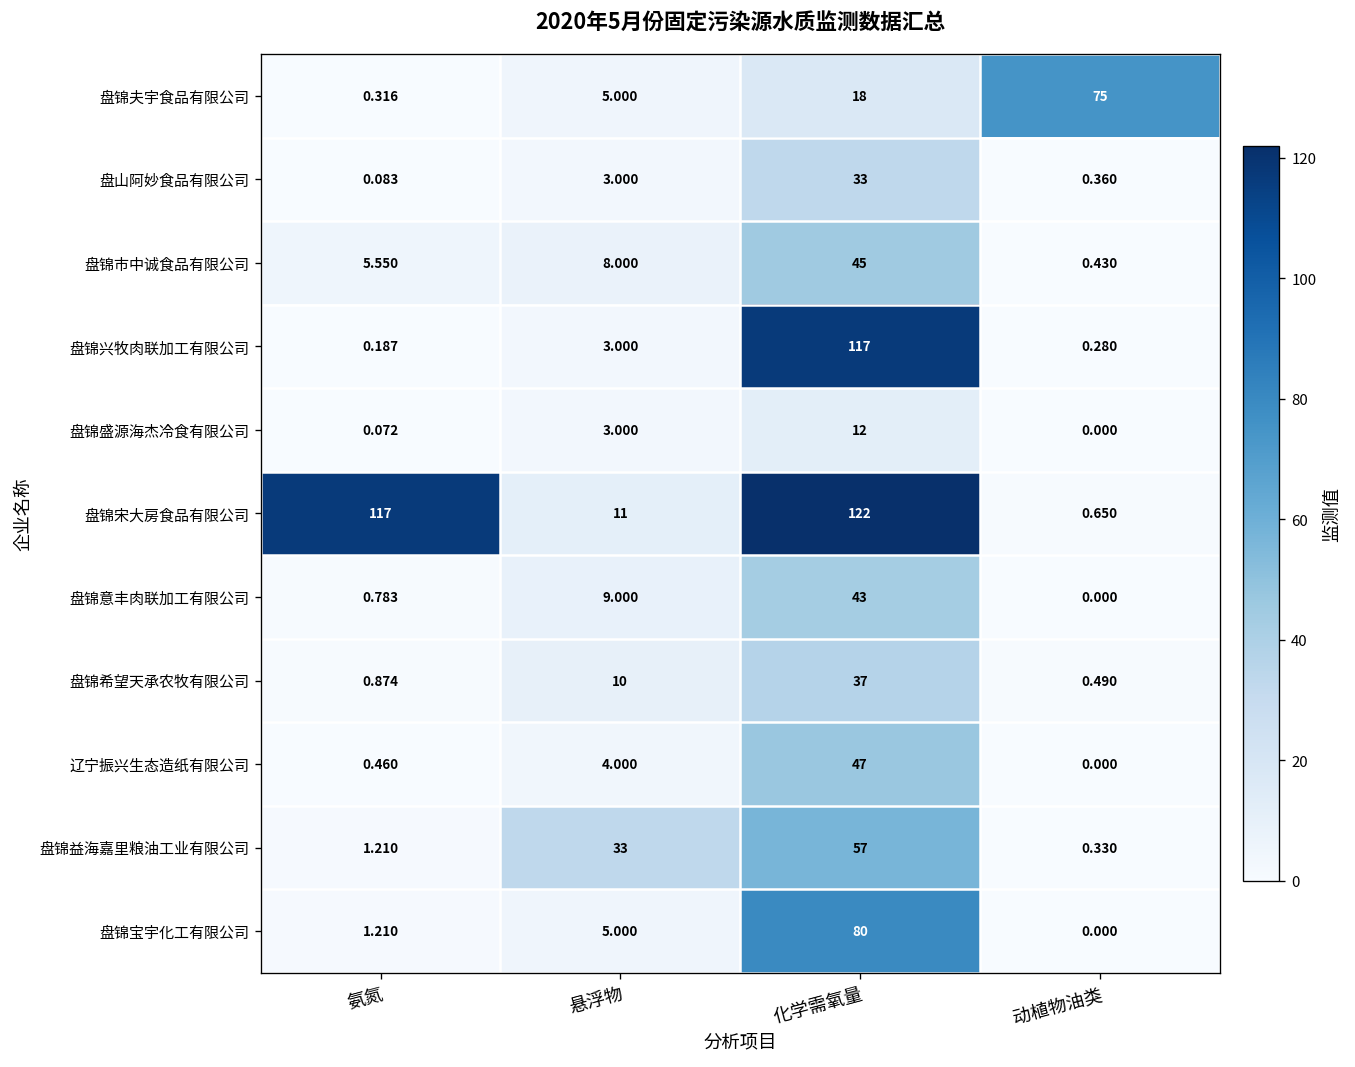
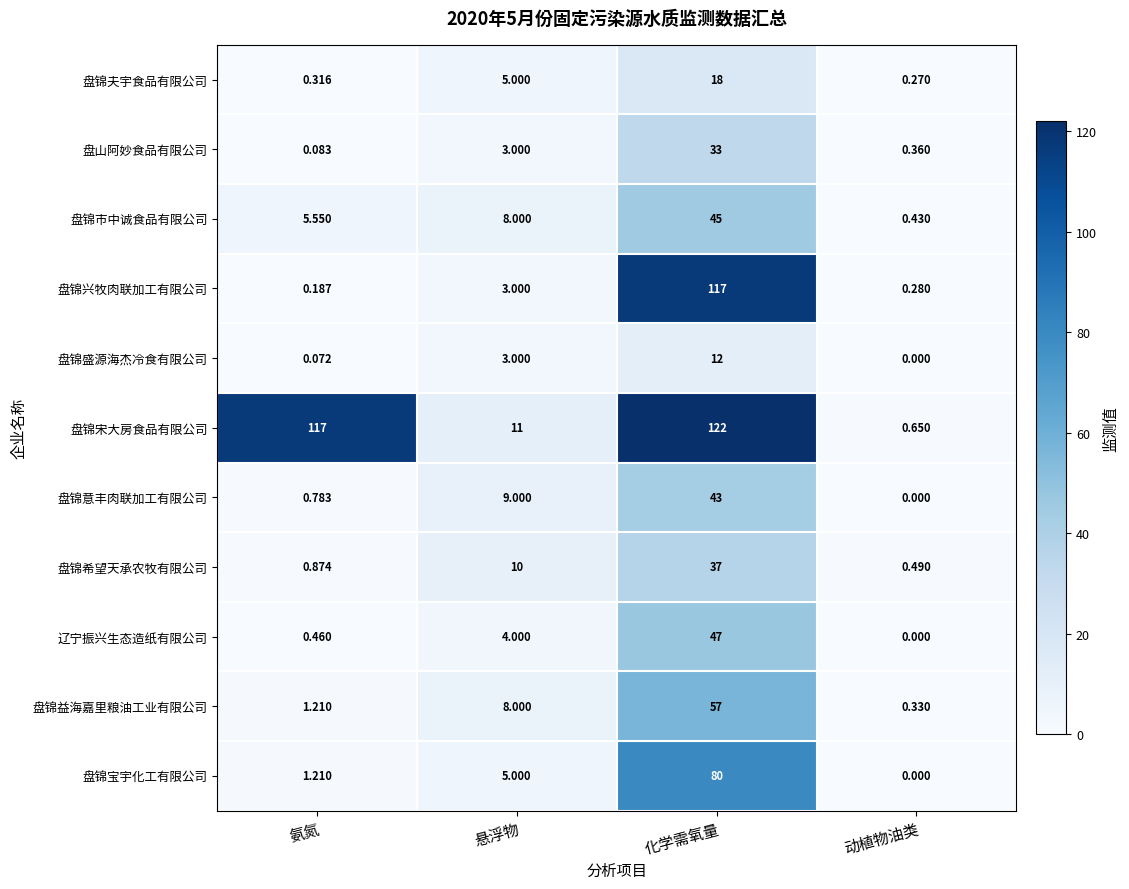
  {
    "盘锦夫宇食品有限公司": {
      "氨氮": 0.316,
      "悬浮物": 5.000,
      "化学需氧量": 18,
-     "动植物油类": 75
+     "动植物油类": 0.270
    },
    "盘山阿妙食品有限公司": {
      "氨氮": 0.083,
      "悬浮物": 3.000,
      "化学需氧量": 33,
      "动植物油类": 0.360
    },
    "盘锦市中诚食品有限公司": {
      "氨氮": 5.550,
      "悬浮物": 8.000,
      "化学需氧量": 45,
      "动植物油类": 0.430
    },
    "盘锦兴牧肉联加工有限公司": {
      "氨氮": 0.187,
      "悬浮物": 3.000,
      "化学需氧量": 117,
      "动植物油类": 0.280
    },
    "盘锦盛源海杰冷食有限公司": {
      "氨氮": 0.072,
      "悬浮物": 3.000,
      "化学需氧量": 12,
      "动植物油类": 0.000
    },
    "盘锦宋大房食品有限公司": {
      "氨氮": 117,
      "悬浮物": 11,
      "化学需氧量": 122,
      "动植物油类": 0.650
    },
    "盘锦意丰肉联加工有限公司": {
      "氨氮": 0.783,
      "悬浮物": 9.000,
      "化学需氧量": 43,
      "动植物油类": 0.000
    },
    "盘锦希望天承农牧有限公司": {
      "氨氮": 0.874,
      "悬浮物": 10,
      "化学需氧量": 37,
      "动植物油类": 0.490
    },
    "辽宁振兴生态造纸有限公司": {
      "氨氮": 0.460,
      "悬浮物": 4.000,
      "化学需氧量": 47,
      "动植物油类": 0.000
    },
    "盘锦益海嘉里粮油工业有限公司": {
      "氨氮": 1.210,
-     "悬浮物": 33,
+     "悬浮物": 8.000,
      "化学需氧量": 57,
      "动植物油类": 0.330
    },
    "盘锦宝宇化工有限公司": {
      "氨氮": 1.210,
      "悬浮物": 5.000,
      "化学需氧量": 80,
      "动植物油类": 0.000
    }
  }
